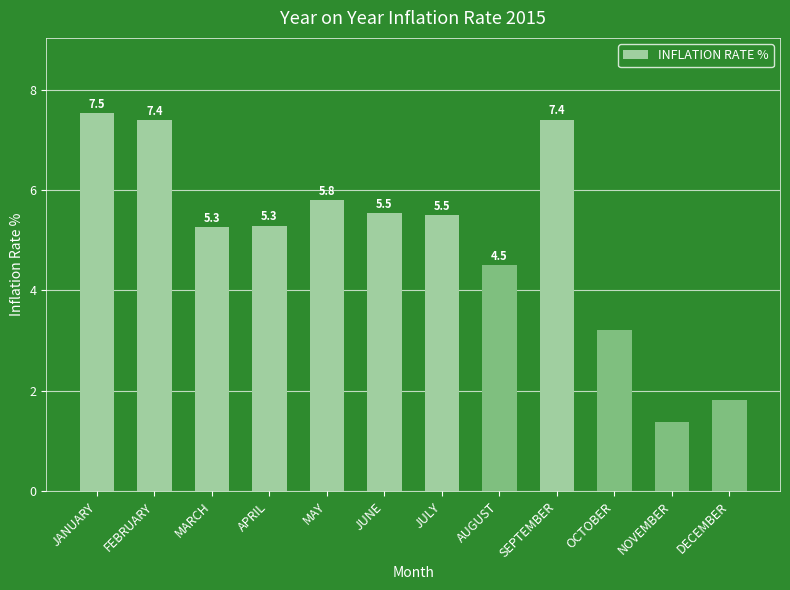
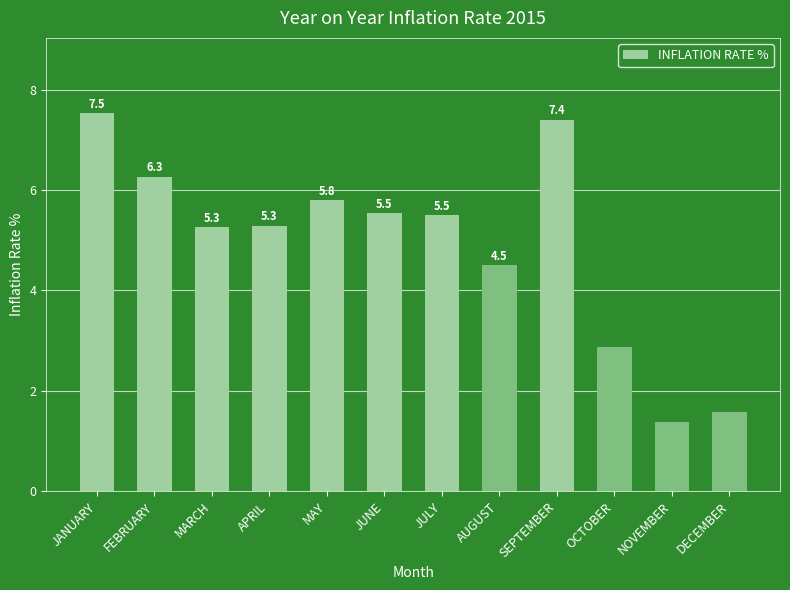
  {
    "JANUARY": 7.5,
-   "FEBRUARY": 7.4,
+   "FEBRUARY": 6.3,
    "MARCH": 5.3,
    "APRIL": 5.3,
    "MAY": 5.8,
    "JUNE": 5.5,
    "JULY": 5.5,
    "AUGUST": 4.5,
    "SEPTEMBER": 7.4,
-   "OCTOBER": 3.2,
-   "DECEMBER": 1.8
+   "OCTOBER": 2.9,
+   "DECEMBER": 1.6
  }
